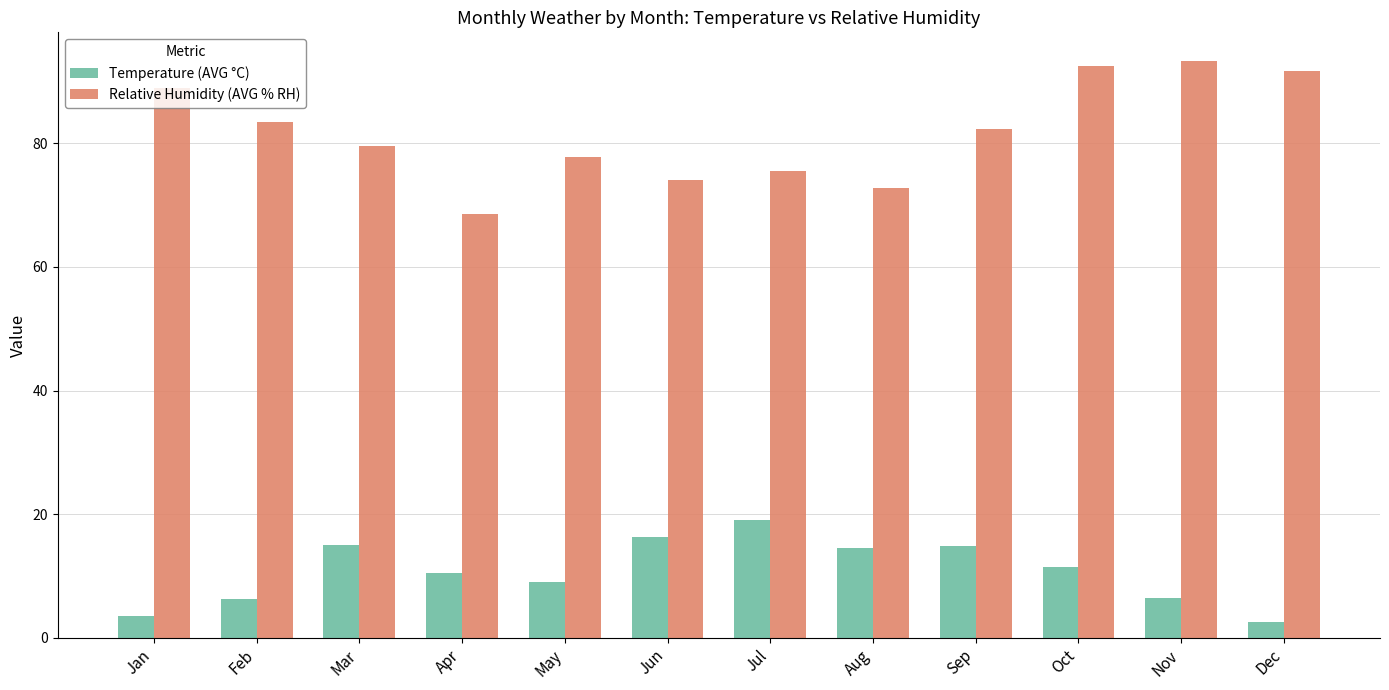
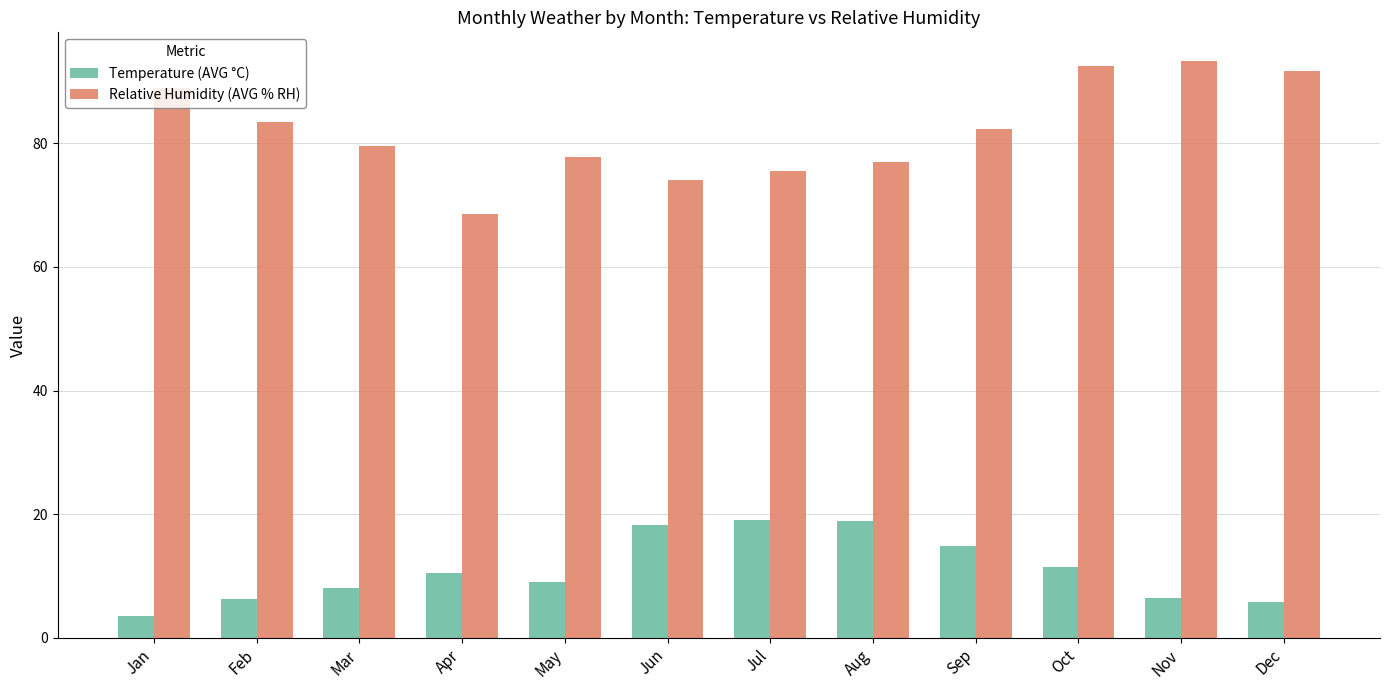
  {
    "Temperature (AVG °C)": {
      "Jan": 4,
      "Feb": 6,
-     "Mar": 15,
+     "Mar": 8,
      "Apr": 11,
      "May": 9,
-     "Jun": 16,
+     "Jun": 18,
      "Jul": 19,
-     "Aug": 15,
+     "Aug": 19,
      "Sep": 15,
      "Oct": 12,
      "Nov": 6,
-     "Dec": 3
+     "Dec": 6
    },
    "Relative Humidity (AVG % RH)": {
      "Feb": 83,
      "Mar": 80,
      "Apr": 69,
      "May": 78,
      "Jun": 74,
      "Jul": 76,
-     "Aug": 73,
+     "Aug": 77,
      "Sep": 82,
      "Oct": 93,
      "Nov": 93,
      "Dec": 92
    }
  }
